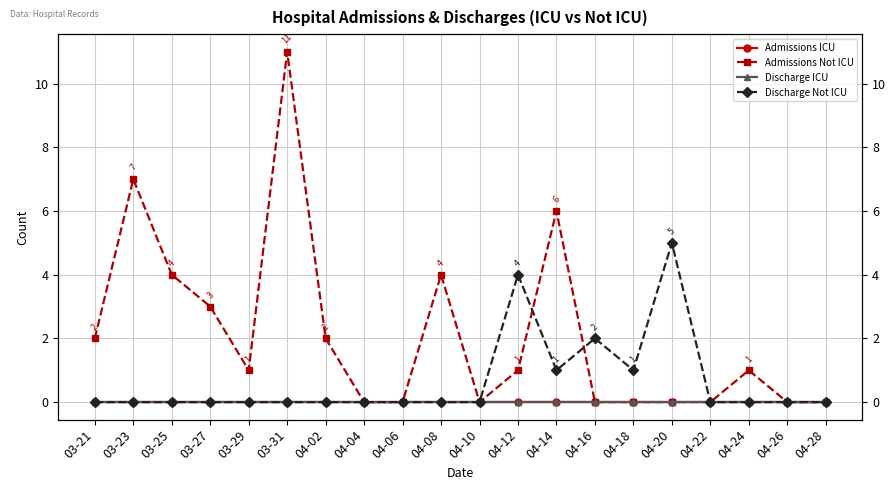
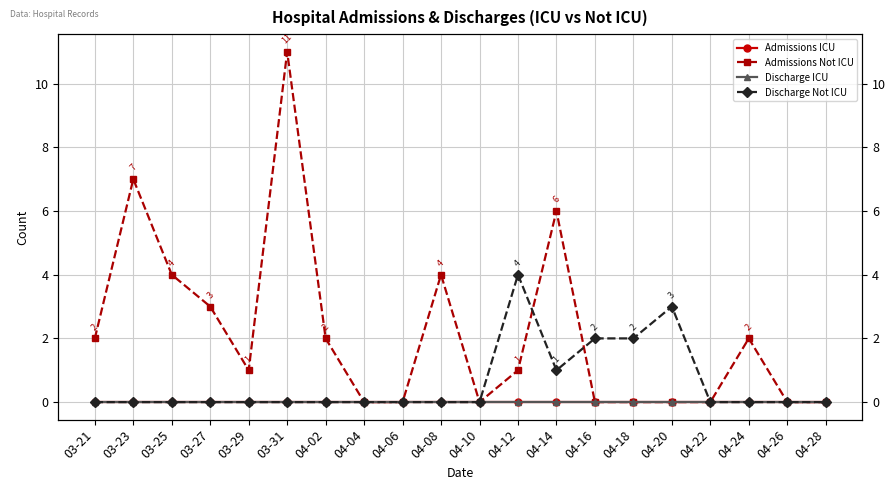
  {
    "Discharge ICU": {
      "04-12": 0.0,
      "04-14": 0.0
    },
    "Admissions Not ICU": {
      "03-21": 2,
      "03-23": 7,
      "03-25": 4,
      "03-27": 3,
      "03-29": 1,
      "03-31": 11,
      "04-02": 2,
      "04-08": 4,
      "04-12": 1,
      "04-14": 6,
-     "04-24": 1
+     "04-24": 2
    },
    "Discharge Not ICU": {
      "04-12": 4,
      "04-14": 1,
      "04-16": 2,
-     "04-18": 1,
-     "04-20": 5
+     "04-18": 2,
+     "04-20": 3
    }
  }
